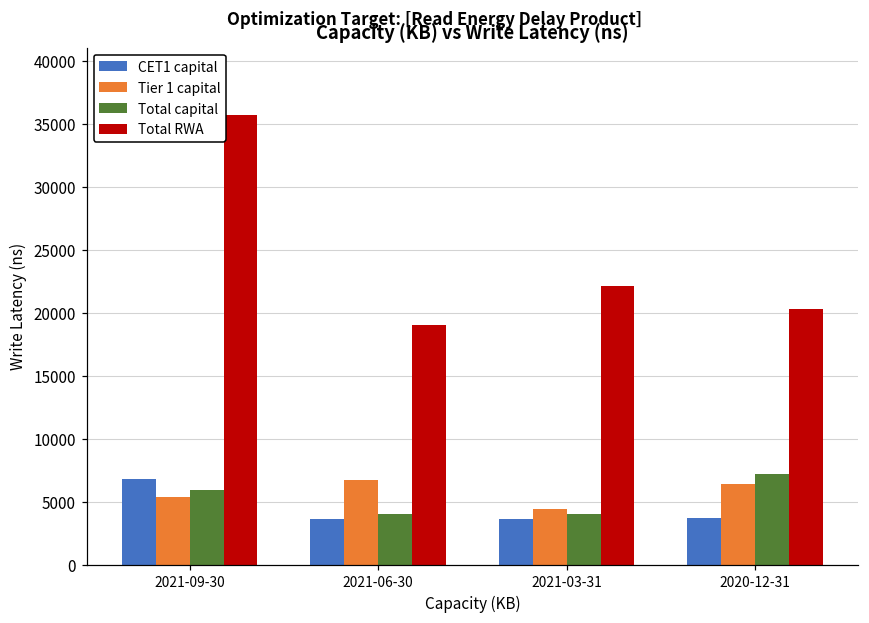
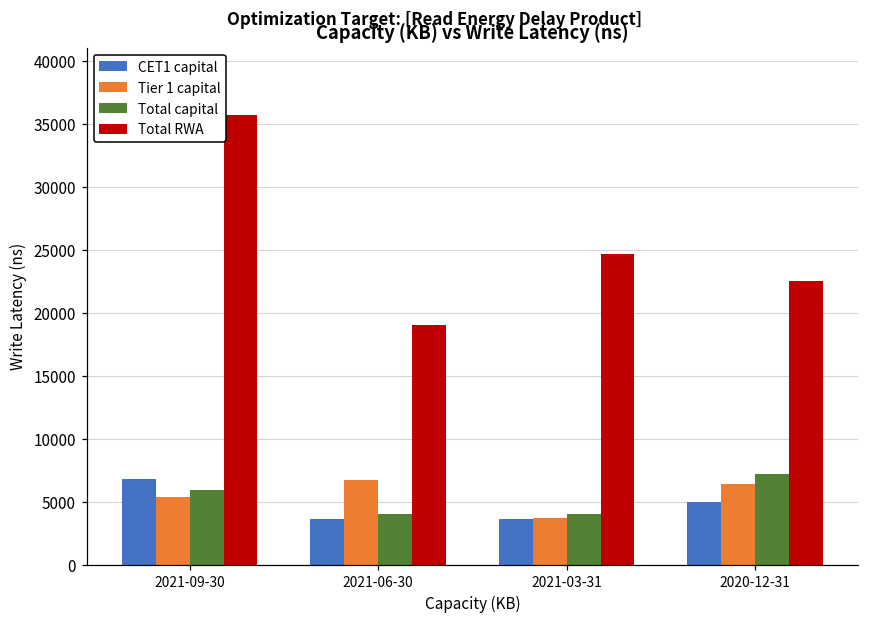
  {
    "CET1 capital": {
      "2021-09-30": 6800,
      "2021-06-30": 3600,
      "2021-03-31": 3600,
-     "2020-12-31": 3700
+     "2020-12-31": 5000
    },
    "Tier 1 capital": {
      "2021-09-30": 5400,
      "2021-06-30": 6700,
-     "2021-03-31": 4400,
+     "2021-03-31": 3700,
      "2020-12-31": 6400
    },
    "Total capital": {
      "2021-09-30": 5900,
      "2021-06-30": 4000,
      "2021-03-31": 4000,
      "2020-12-31": 7200
    },
    "Total RWA": {
      "2021-09-30": 35700,
      "2021-06-30": 19000,
-     "2021-03-31": 22100,
-     "2020-12-31": 20300
+     "2021-03-31": 24600,
+     "2020-12-31": 22500
    }
  }
